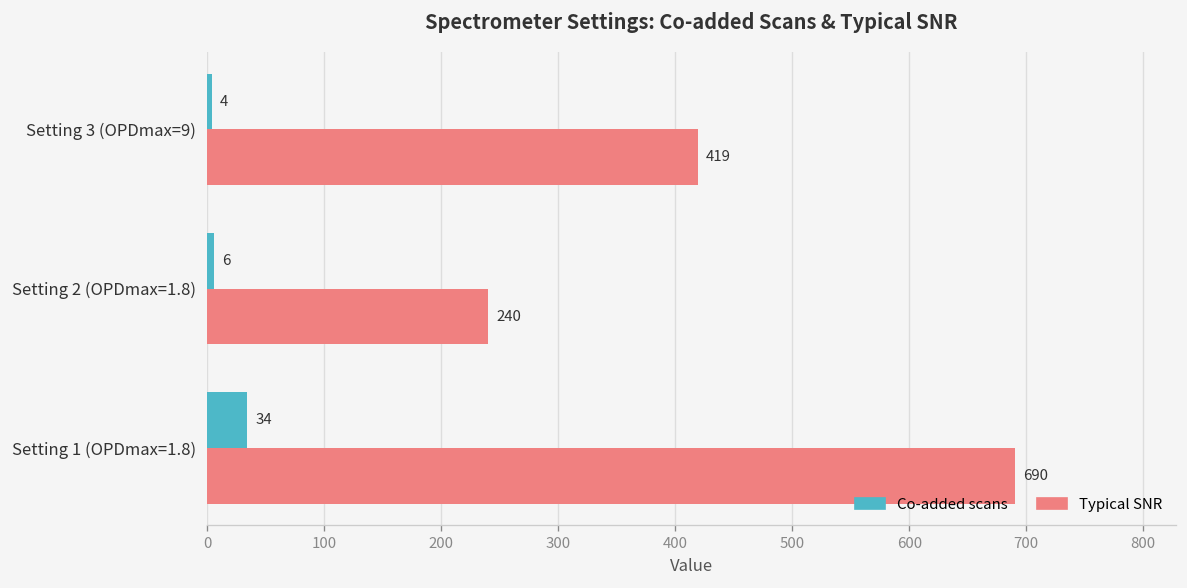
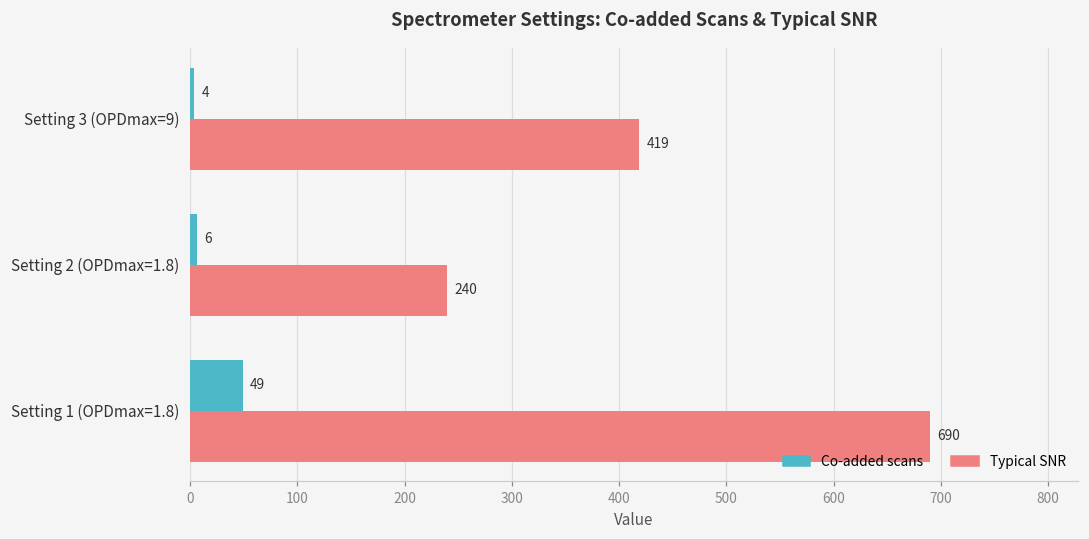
  {
    "Co-added scans": {
      "Setting 3 (OPDmax=9)": 4,
      "Setting 2 (OPDmax=1.8)": 6,
-     "Setting 1 (OPDmax=1.8)": 34
+     "Setting 1 (OPDmax=1.8)": 49
    },
    "Typical SNR": {
      "Setting 3 (OPDmax=9)": 419,
      "Setting 2 (OPDmax=1.8)": 240,
      "Setting 1 (OPDmax=1.8)": 690
    }
  }
